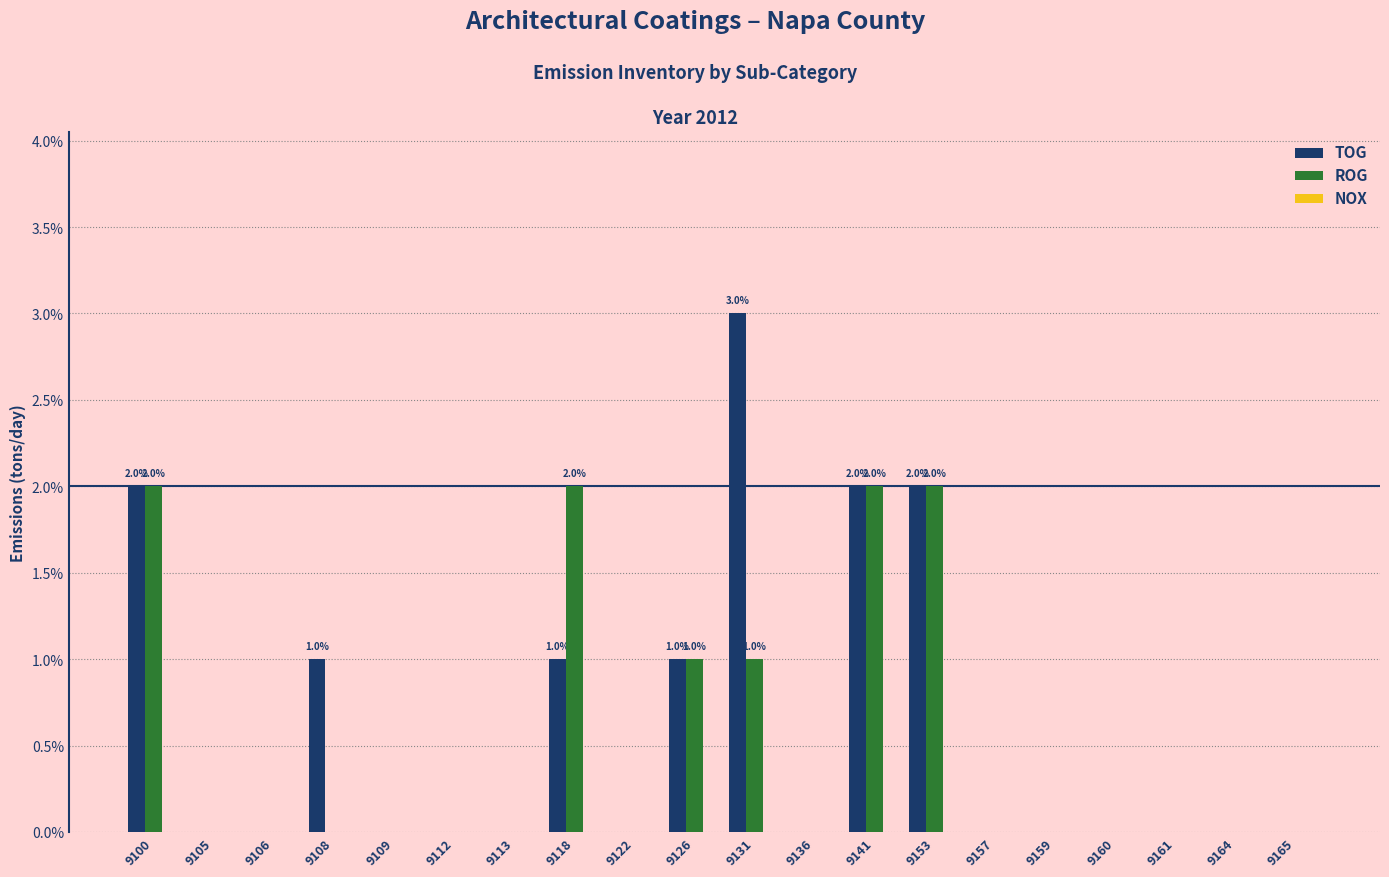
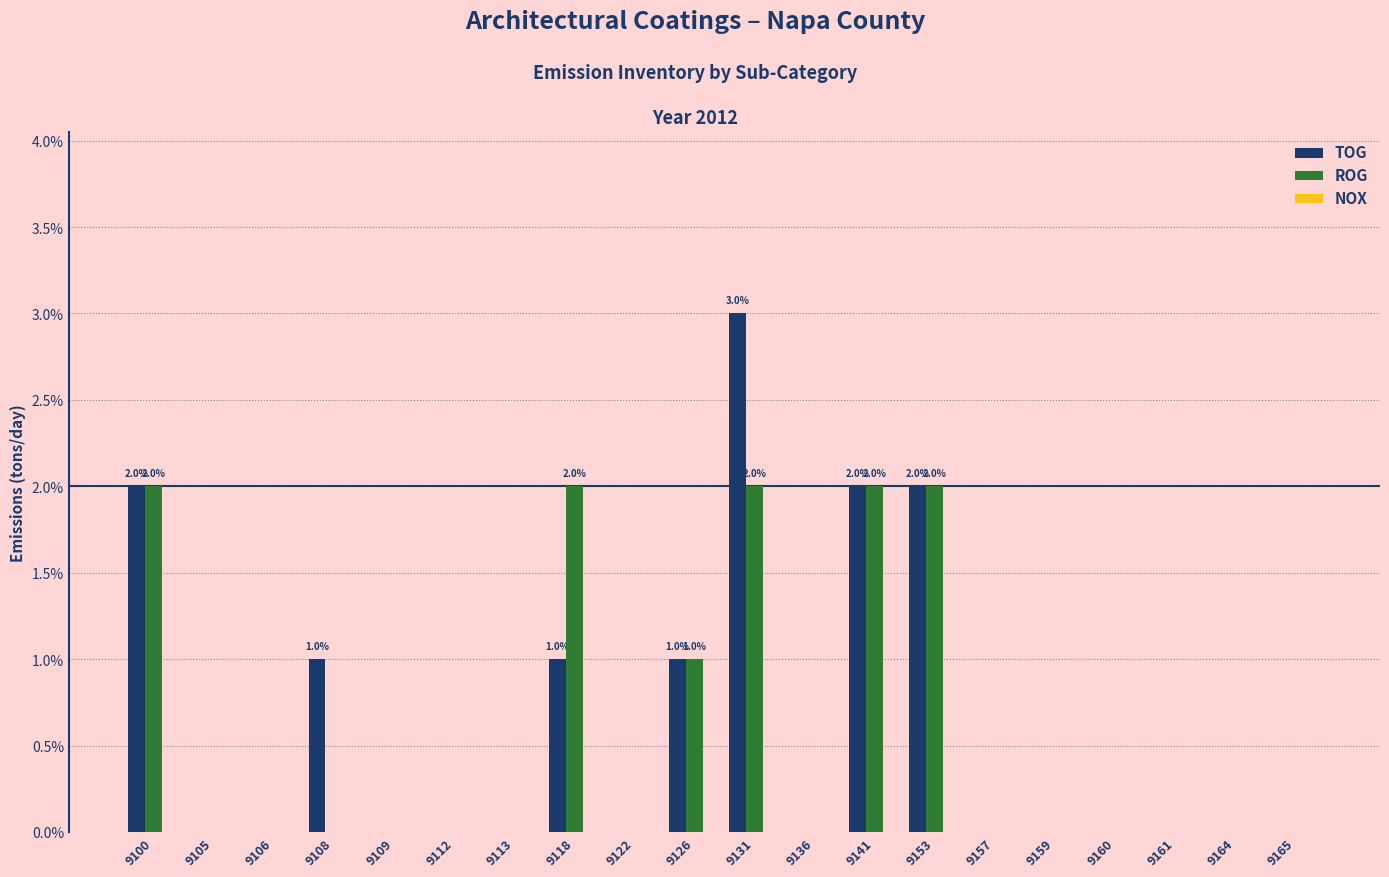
  {
    "TOG": {
      "9108": "1.0%",
      "9118": "1.0%",
      "9131": "3.0%"
    },
    "ROG": {
      "9118": "2.0%",
-     "9131": "1.0%"
+     "9131": "2.0%"
    },
    "NOX": {
      "9100": "0.00%",
      "9105": "0.00%",
      "9106": "0.00%",
      "9108": "0.00%",
      "9109": "0.00%",
      "9112": "0.00%",
      "9113": "0.00%",
      "9118": "0.00%",
      "9122": "0.00%",
      "9126": "0.00%",
      "9131": "0.00%",
      "9136": "0.00%",
      "9141": "0.00%",
      "9153": "0.00%",
      "9157": "0.00%",
      "9159": "0.00%",
      "9160": "0.00%",
      "9161": "0.00%",
      "9164": "0.00%",
      "9165": "0.00%"
    }
  }
